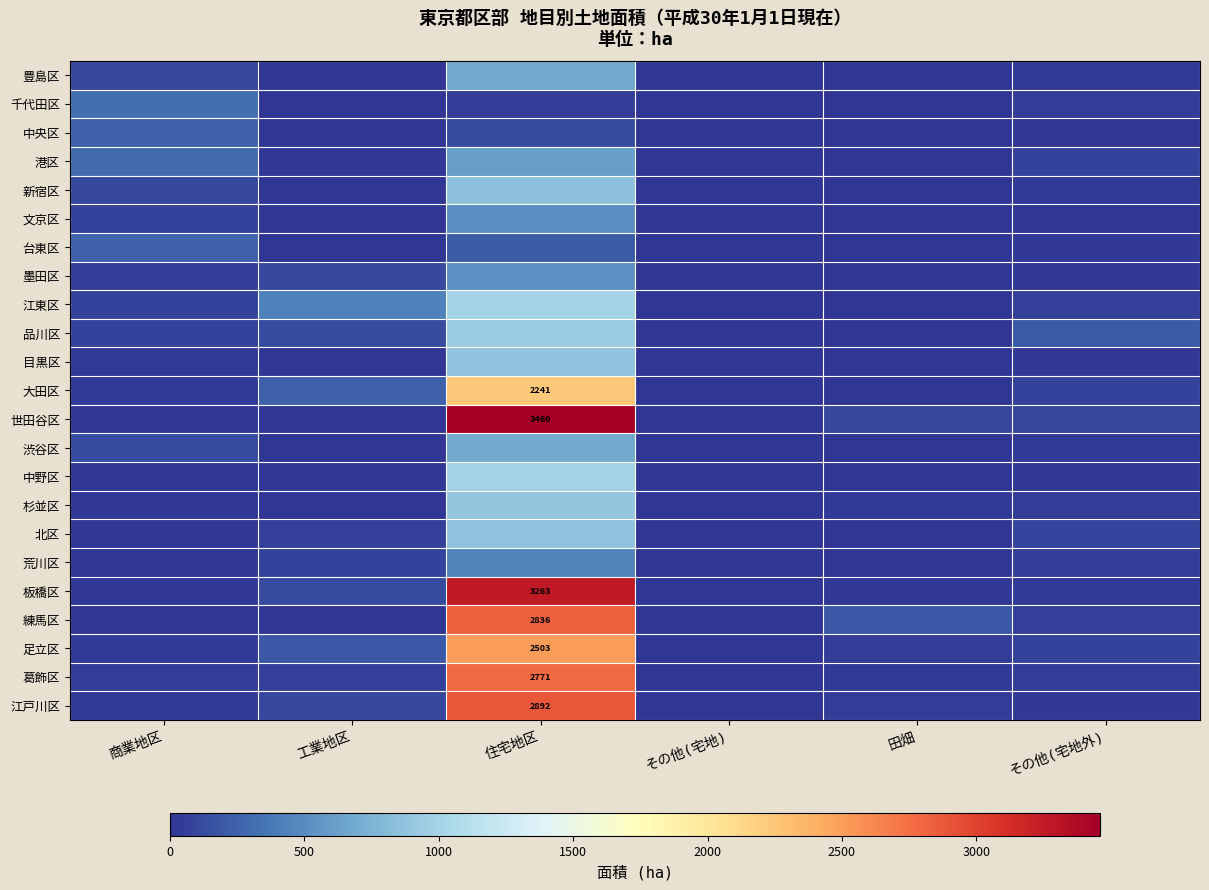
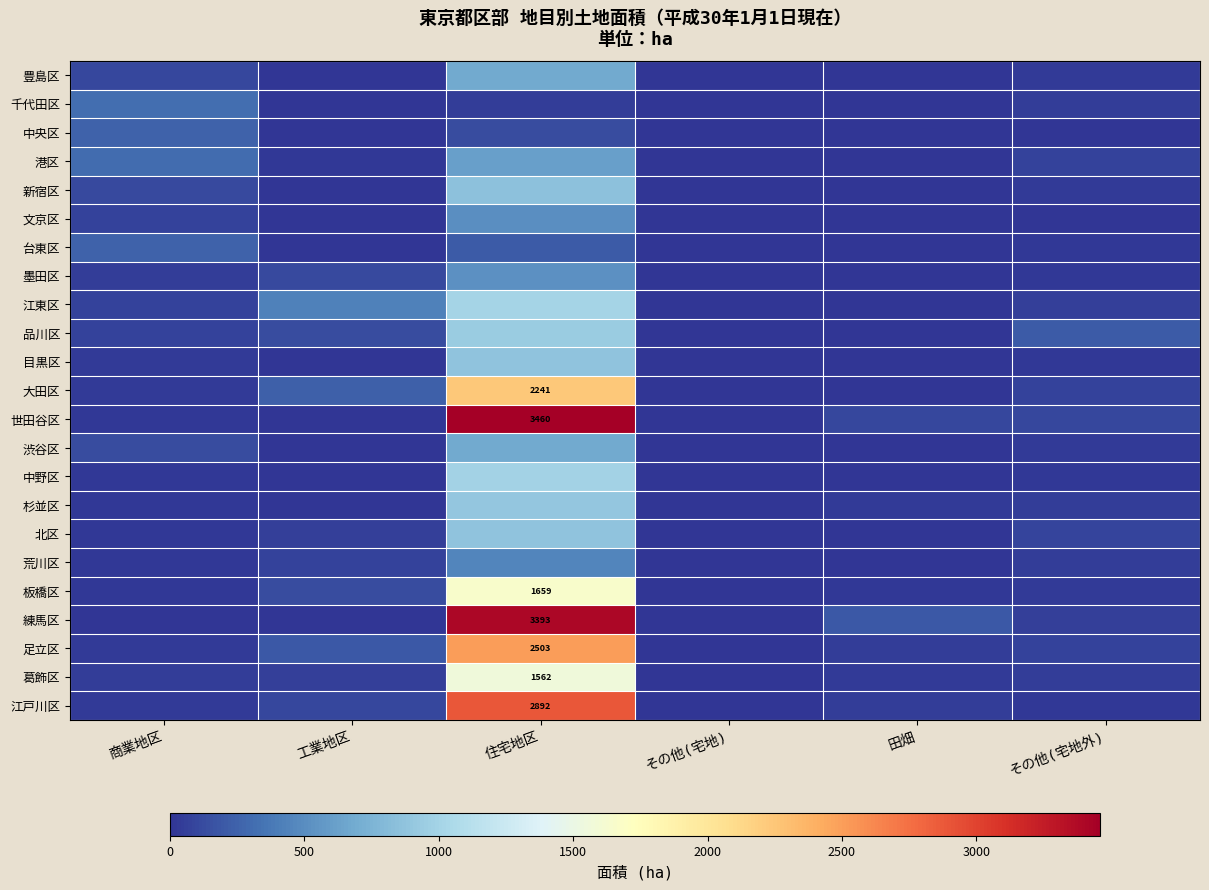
  {
    "大田区": {
      "住宅地区": 2241
    },
    "世田谷区": {
      "住宅地区": 3460
    },
    "板橋区": {
-     "住宅地区": 3263
+     "住宅地区": 1659
    },
    "練馬区": {
-     "住宅地区": 2836
+     "住宅地区": 3393
    },
    "足立区": {
      "住宅地区": 2503
    },
    "葛飾区": {
-     "住宅地区": 2771
+     "住宅地区": 1562
    },
    "江戸川区": {
      "住宅地区": 2892
    }
  }
